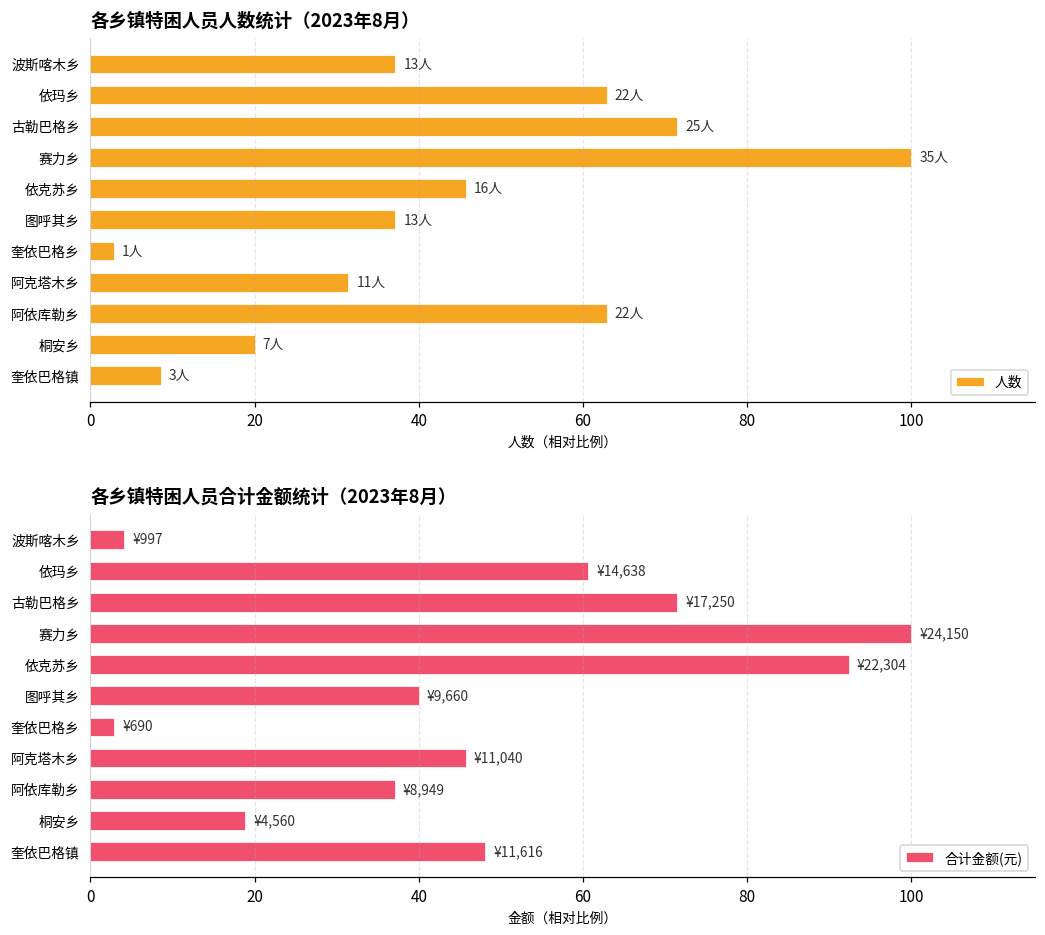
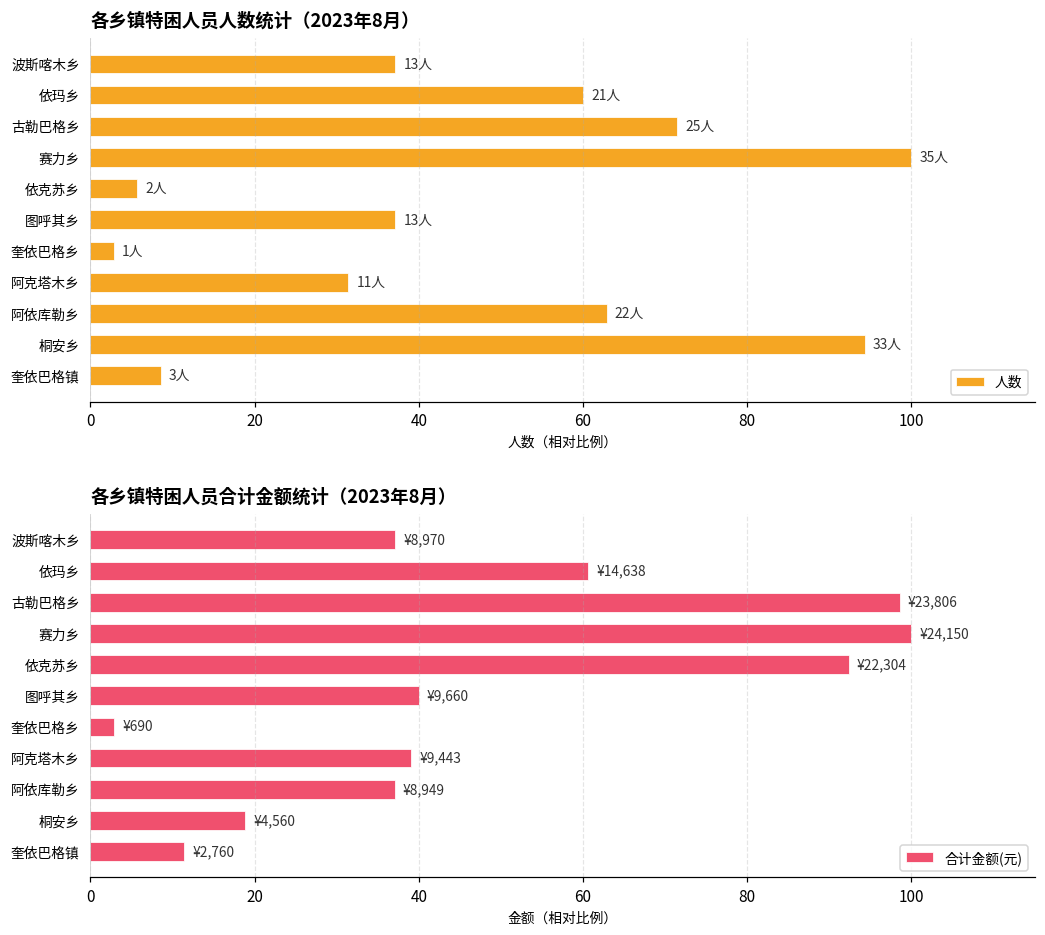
  {
    "各乡镇特困人员人数统计（2023年8月）": {
-     "依玛乡": "22人",
-     "依克苏乡": "16人",
-     "桐安乡": "7人"
+     "依玛乡": "21人",
+     "依克苏乡": "2人",
+     "桐安乡": "33人"
    },
    "各乡镇特困人员合计金额统计（2023年8月）": {
-     "波斯喀木乡": "¥997",
-     "古勒巴格乡": "¥17,250",
-     "阿克塔木乡": "¥11,040",
-     "奎依巴格镇": "¥11,616"
+     "波斯喀木乡": "¥8,970",
+     "古勒巴格乡": "¥23,806",
+     "阿克塔木乡": "¥9,443",
+     "奎依巴格镇": "¥2,760"
    }
  }
